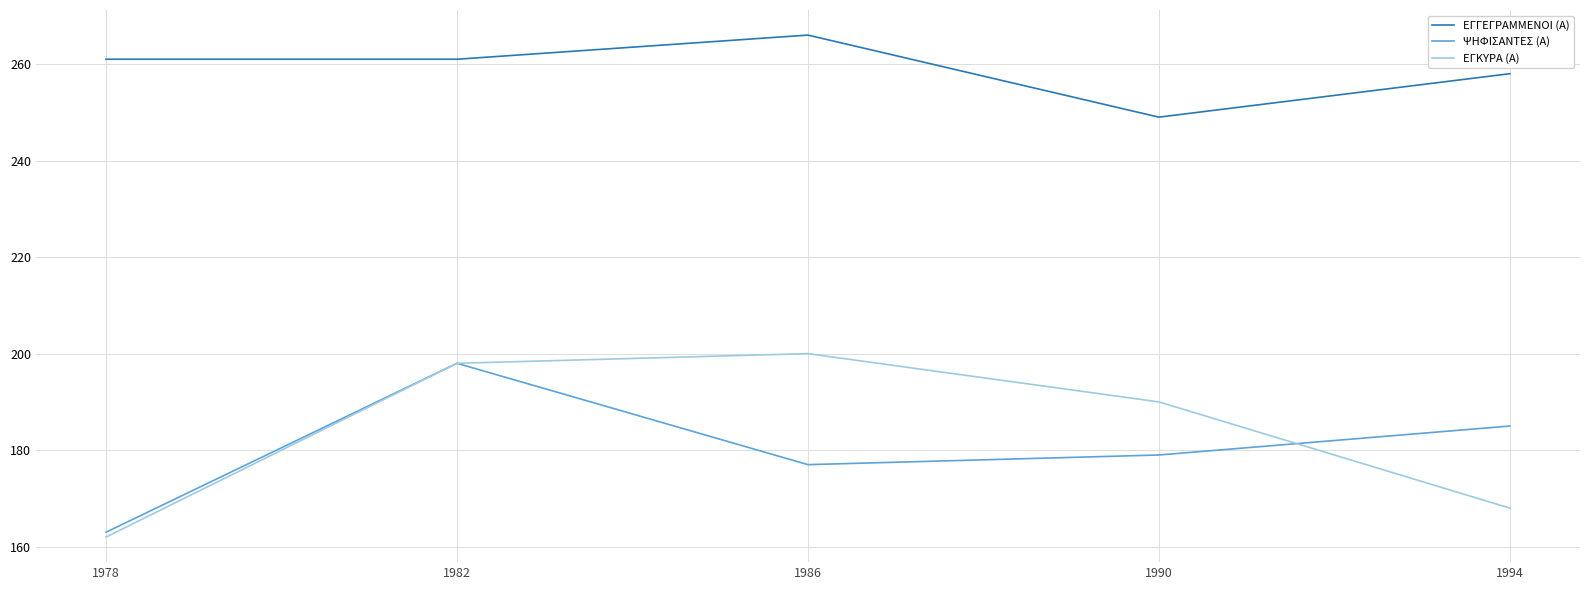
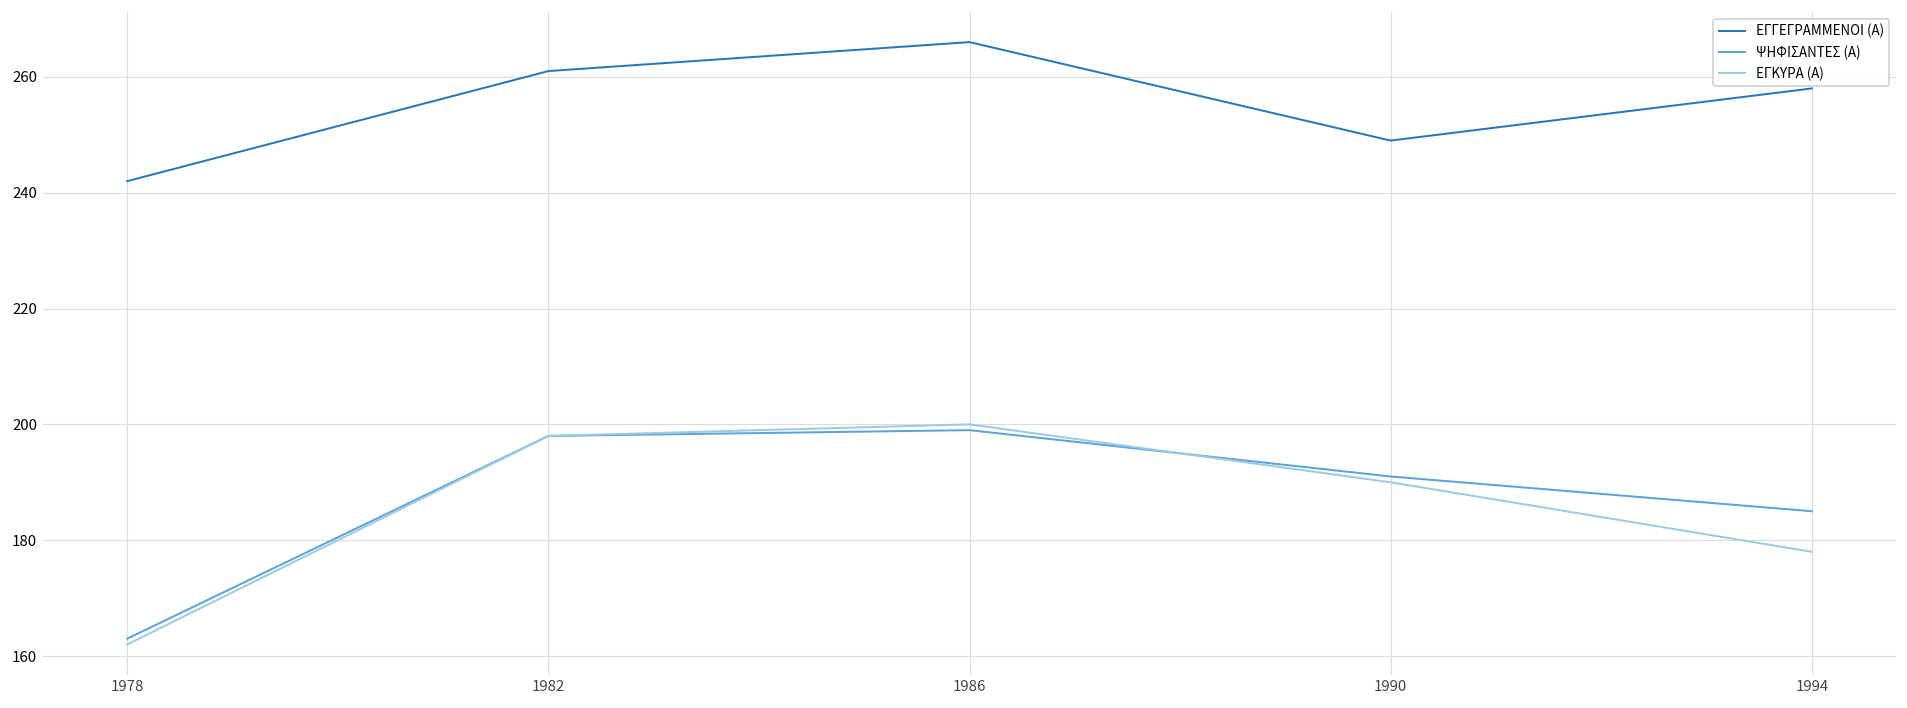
  {
    "ΕΓΓΕΓΡΑΜΜΕΝΟΙ (Α)": {
-     "1978": 261,
+     "1978": 242,
      "1982": 261,
      "1986": 266,
      "1990": 249,
      "1994": 258
    },
    "ΨΗΦΙΣΑΝΤΕΣ (Α)": {
      "1978": 163,
-     "1986": 177,
-     "1990": 179,
+     "1986": 199,
+     "1990": 191,
      "1994": 185
    },
    "ΕΓΚΥΡΑ (Α)": {
      "1978": 162,
      "1986": 200,
      "1990": 190,
-     "1994": 168
+     "1994": 178
    }
  }
